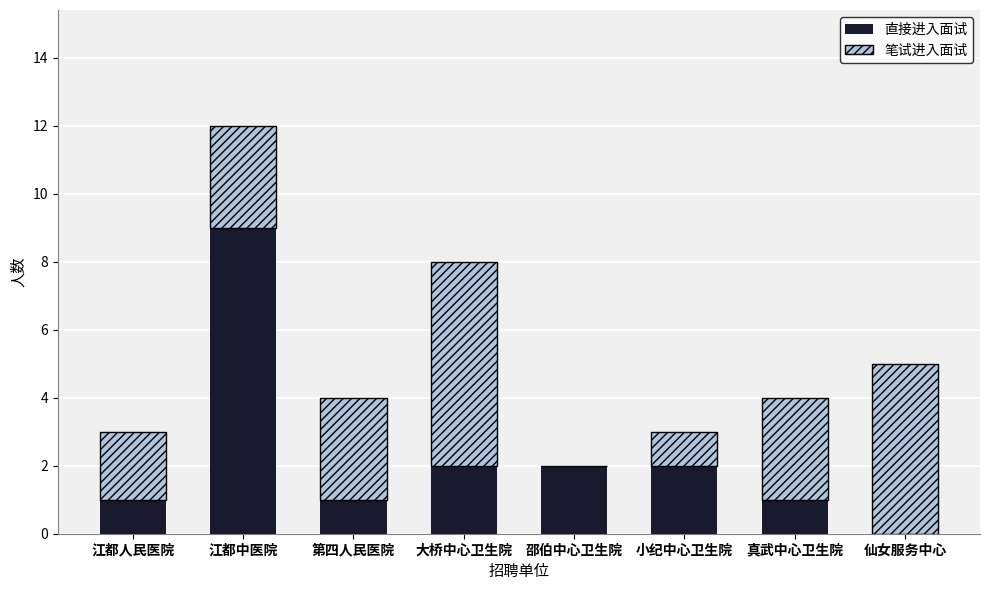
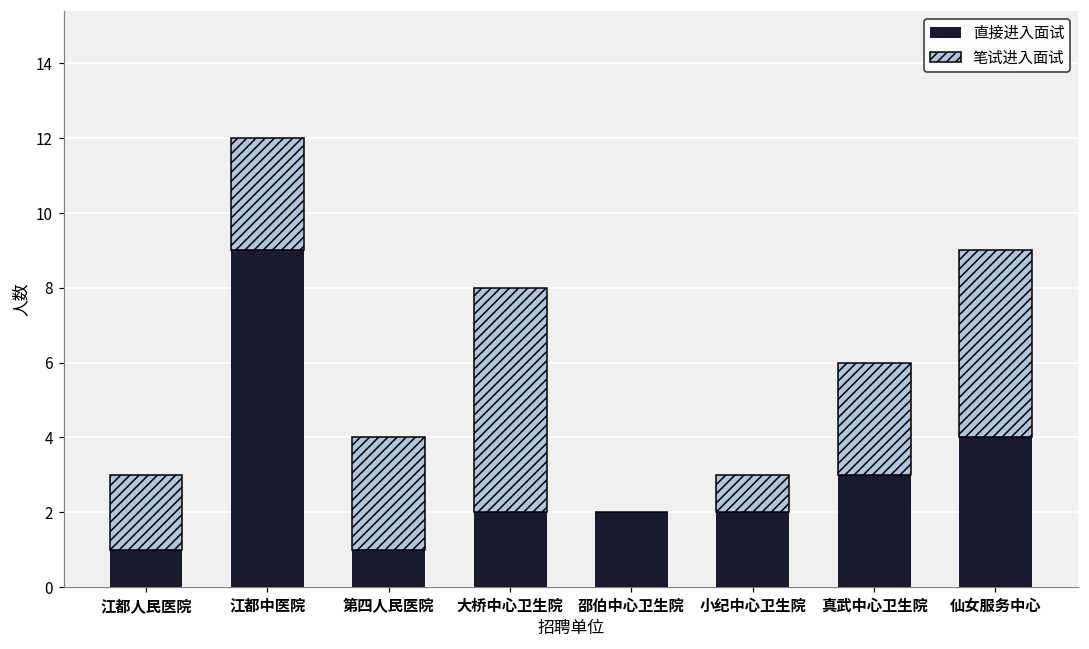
  {
    "直接进入面试": {
      "江都人民医院": 1,
      "江都中医院": 9,
      "第四人民医院": 1,
      "大桥中心卫生院": 2,
      "邵伯中心卫生院": 2,
      "小纪中心卫生院": 2,
-     "真武中心卫生院": 1,
-     "仙女服务中心": 0
+     "真武中心卫生院": 3,
+     "仙女服务中心": 4
    },
    "笔试进入面试": {
      "江都人民医院": 2,
      "江都中医院": 3,
      "第四人民医院": 3,
      "大桥中心卫生院": 6,
      "邵伯中心卫生院": 0,
      "小纪中心卫生院": 1,
      "真武中心卫生院": 3,
      "仙女服务中心": 5
    }
  }
